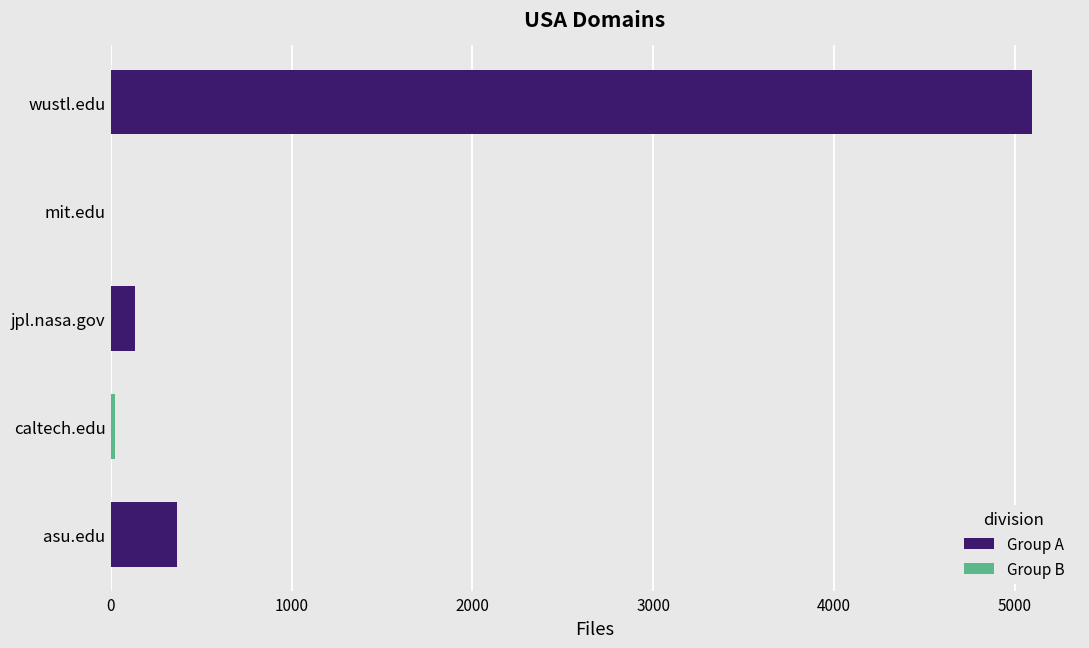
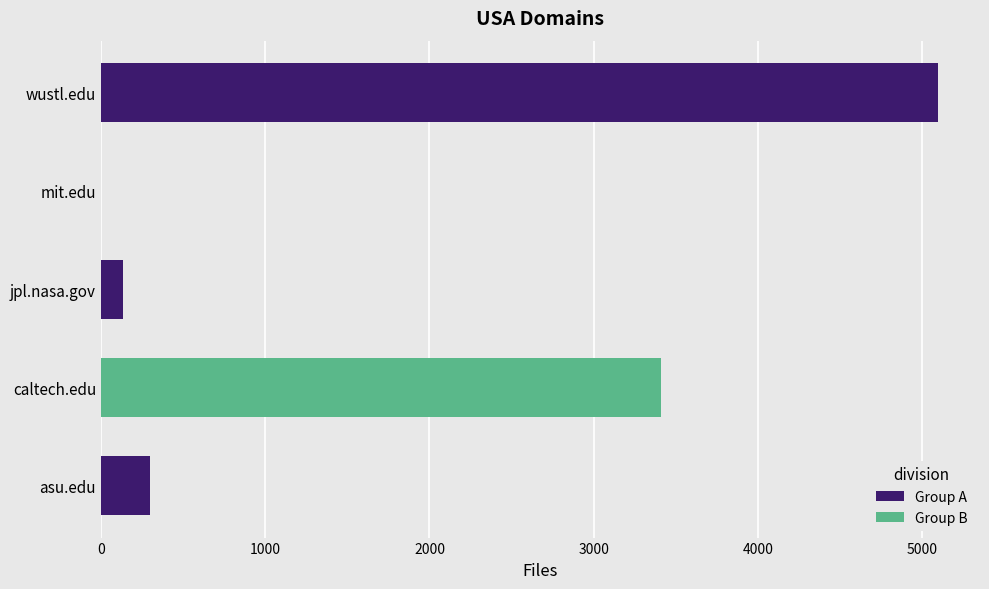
  {
    "wustl.edu": 5100,
    "mit.edu": 0,
    "jpl.nasa.gov": 130,
-   "caltech.edu": 30,
-   "asu.edu": 360
+   "caltech.edu": 3410,
+   "asu.edu": 300
  }
